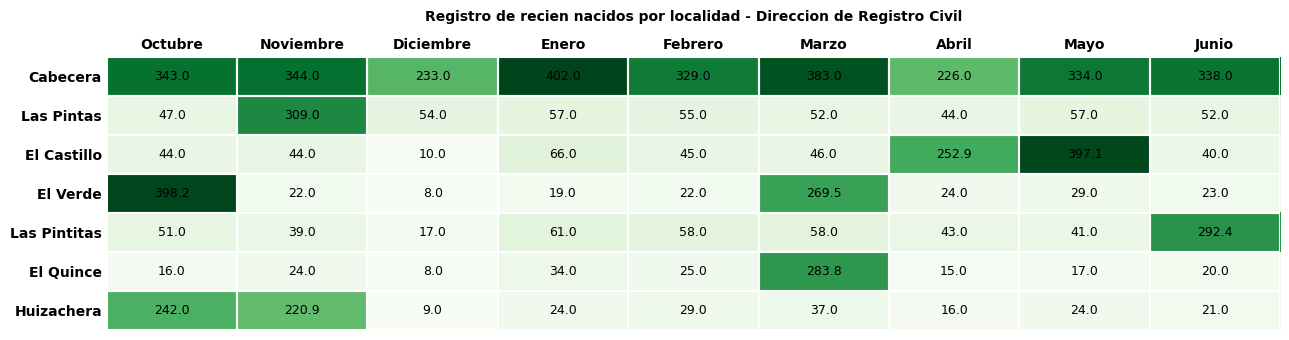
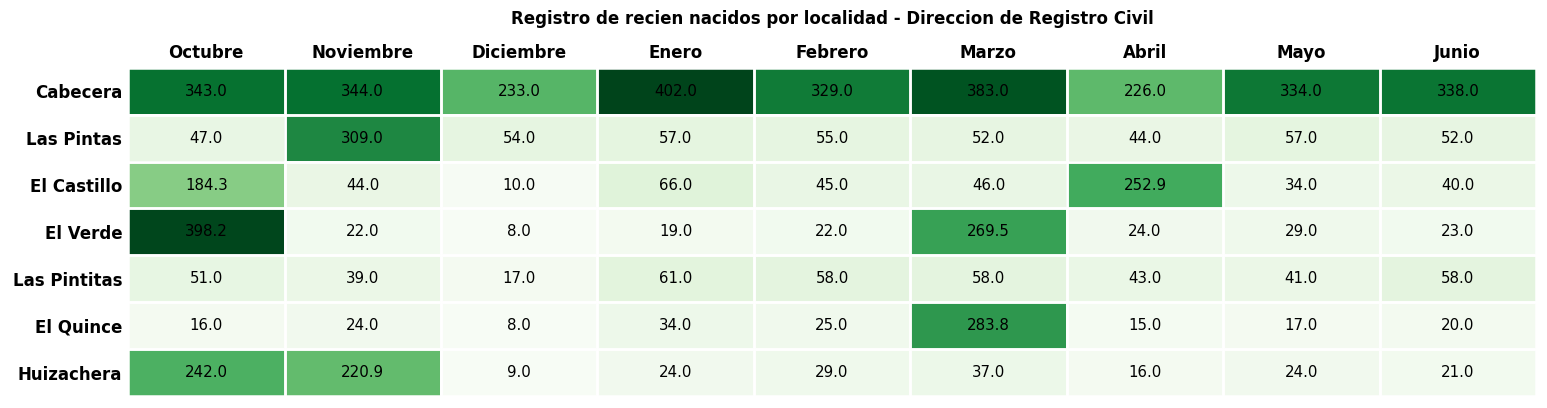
  {
    "Cabecera": {
      "Octubre": 343.0,
      "Noviembre": 344.0,
      "Diciembre": 233.0,
      "Enero": 402.0,
      "Febrero": 329.0,
      "Marzo": 383.0,
      "Abril": 226.0,
      "Mayo": 334.0,
      "Junio": 338.0
    },
    "Las Pintas": {
      "Octubre": 47.0,
      "Noviembre": 309.0,
      "Diciembre": 54.0,
      "Enero": 57.0,
      "Febrero": 55.0,
      "Marzo": 52.0,
      "Abril": 44.0,
      "Mayo": 57.0,
      "Junio": 52.0
    },
    "El Castillo": {
-     "Octubre": 44.0,
+     "Octubre": 184.3,
      "Noviembre": 44.0,
      "Diciembre": 10.0,
      "Enero": 66.0,
      "Febrero": 45.0,
      "Marzo": 46.0,
      "Abril": 252.9,
-     "Mayo": 397.1,
+     "Mayo": 34.0,
      "Junio": 40.0
    },
    "El Verde": {
      "Octubre": 398.2,
      "Noviembre": 22.0,
      "Diciembre": 8.0,
      "Enero": 19.0,
      "Febrero": 22.0,
      "Marzo": 269.5,
      "Abril": 24.0,
      "Mayo": 29.0,
      "Junio": 23.0
    },
    "Las Pintitas": {
      "Octubre": 51.0,
      "Noviembre": 39.0,
      "Diciembre": 17.0,
      "Enero": 61.0,
      "Febrero": 58.0,
      "Marzo": 58.0,
      "Abril": 43.0,
      "Mayo": 41.0,
-     "Junio": 292.4
+     "Junio": 58.0
    },
    "El Quince": {
      "Octubre": 16.0,
      "Noviembre": 24.0,
      "Diciembre": 8.0,
      "Enero": 34.0,
      "Febrero": 25.0,
      "Marzo": 283.8,
      "Abril": 15.0,
      "Mayo": 17.0,
      "Junio": 20.0
    },
    "Huizachera": {
      "Octubre": 242.0,
      "Noviembre": 220.9,
      "Diciembre": 9.0,
      "Enero": 24.0,
      "Febrero": 29.0,
      "Marzo": 37.0,
      "Abril": 16.0,
      "Mayo": 24.0,
      "Junio": 21.0
    }
  }
